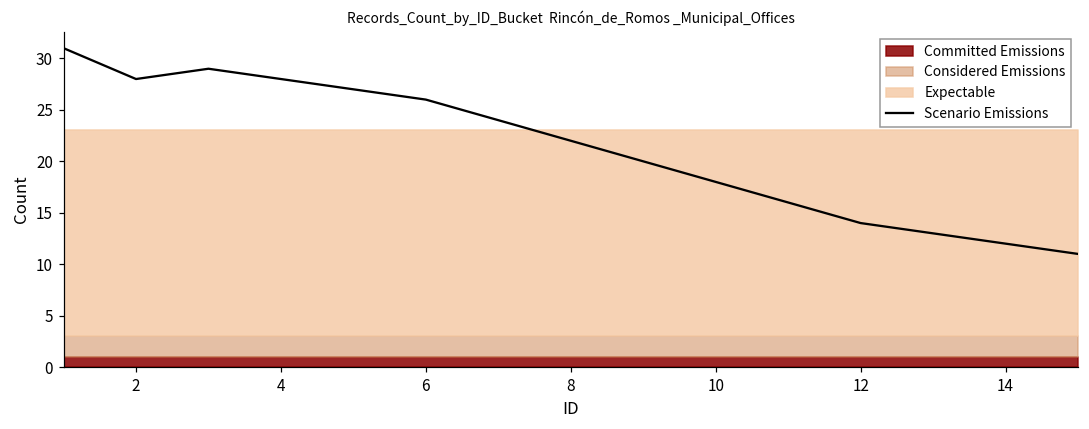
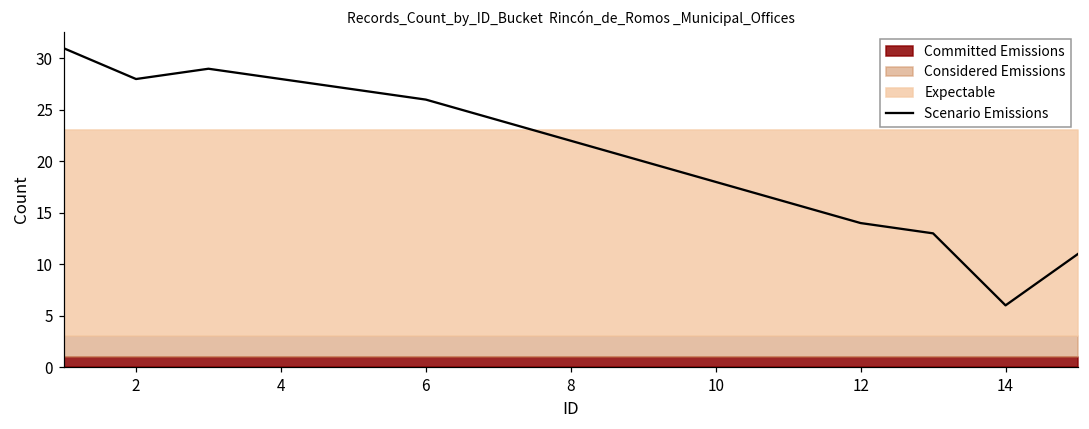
  {
    "Scenario Emissions": {
      "2": 28,
      "4": 28,
      "6": 26,
      "8": 22,
      "10": 18,
      "12": 14,
-     "14": 12
+     "14": 6
    },
    "Committed Emissions": {
      "2": 1,
      "4": 1,
      "6": 1,
      "8": 1,
      "10": 1,
      "12": 1,
      "14": 1
    }
  }
